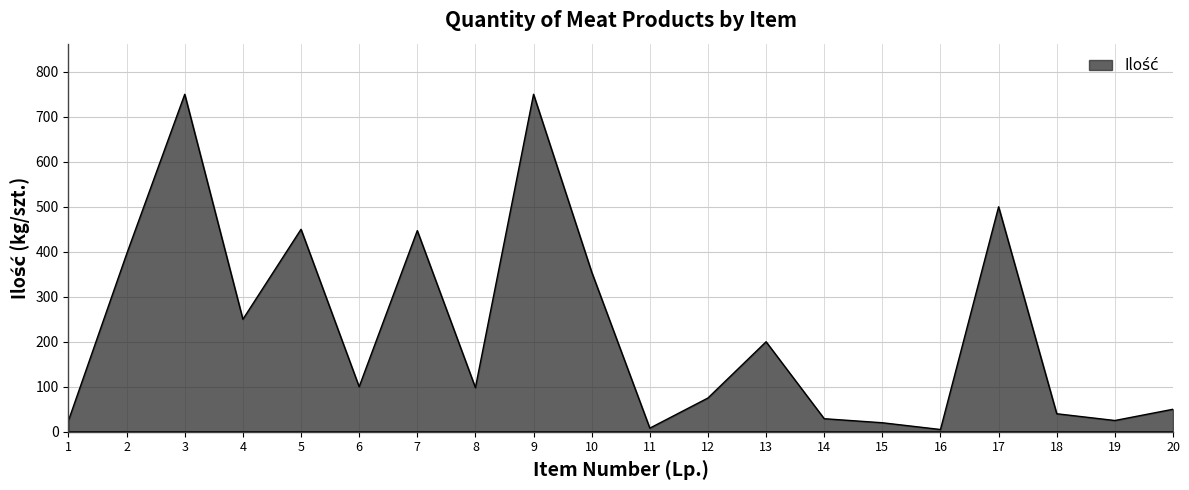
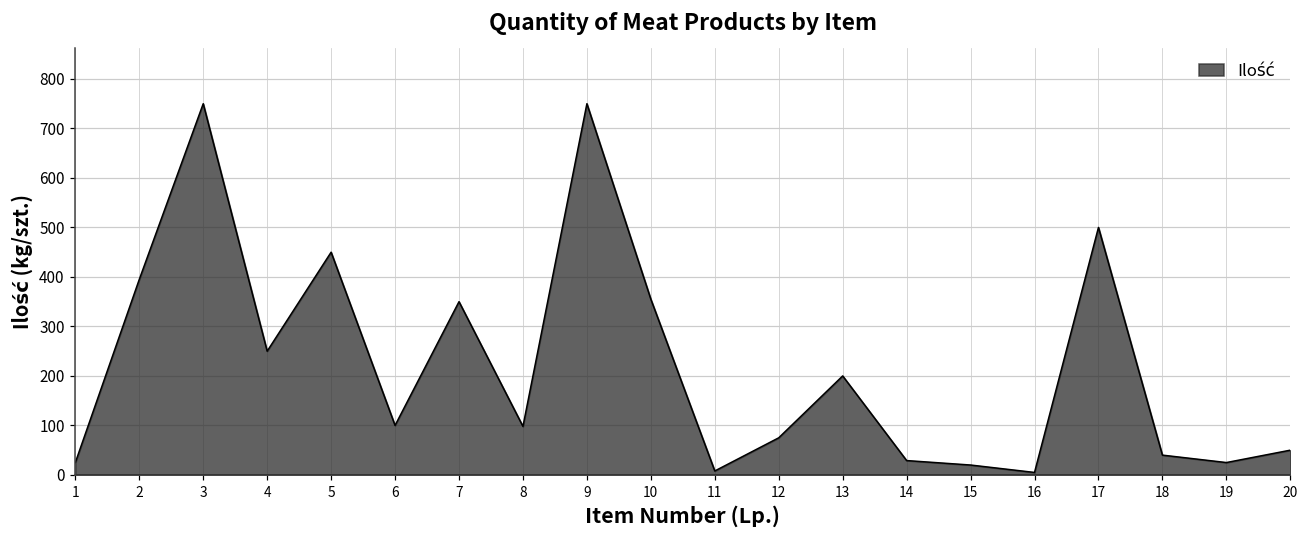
  {
    "1": 30,
    "2": 400,
    "3": 750,
    "4": 250,
    "5": 450,
    "6": 100,
-   "7": 450,
+   "7": 350,
    "8": 100,
    "9": 750,
    "10": 360,
    "11": 10,
    "12": 80,
    "13": 200,
    "14": 30,
    "15": 20,
    "16": 10,
    "17": 500,
    "18": 40,
    "19": 30,
    "20": 50
  }
